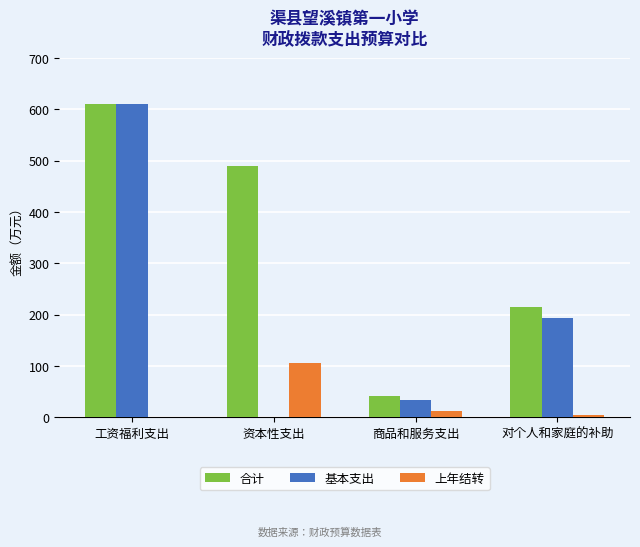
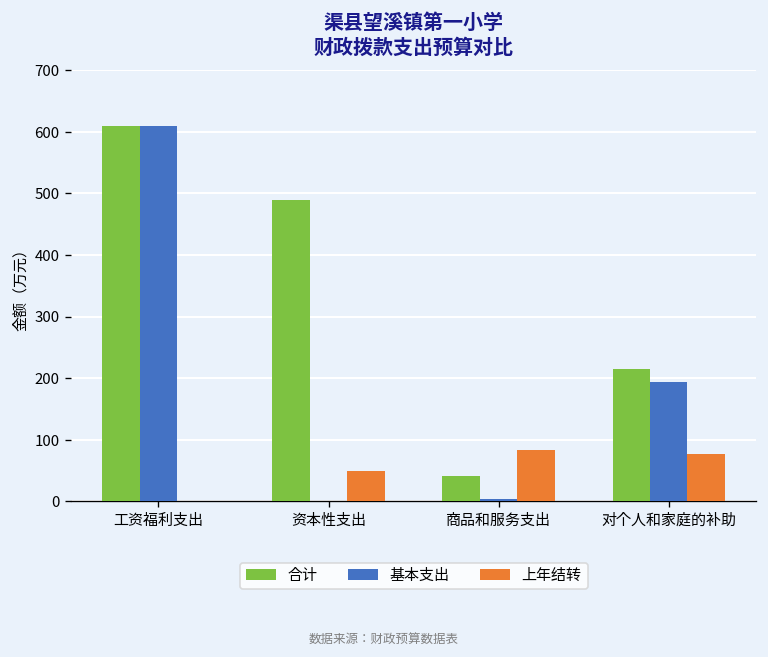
  {
    "合计": {
      "工资福利支出": 610,
      "资本性支出": 490,
      "商品和服务支出": 40,
      "对个人和家庭的补助": 210
    },
    "基本支出": {
      "工资福利支出": 610,
      "资本性支出": 0,
-     "商品和服务支出": 30,
+     "商品和服务支出": 0,
      "对个人和家庭的补助": 190
    },
    "上年结转": {
      "工资福利支出": 0,
-     "资本性支出": 110,
-     "商品和服务支出": 10,
-     "对个人和家庭的补助": 10
+     "资本性支出": 50,
+     "商品和服务支出": 80,
+     "对个人和家庭的补助": 80
    }
  }
